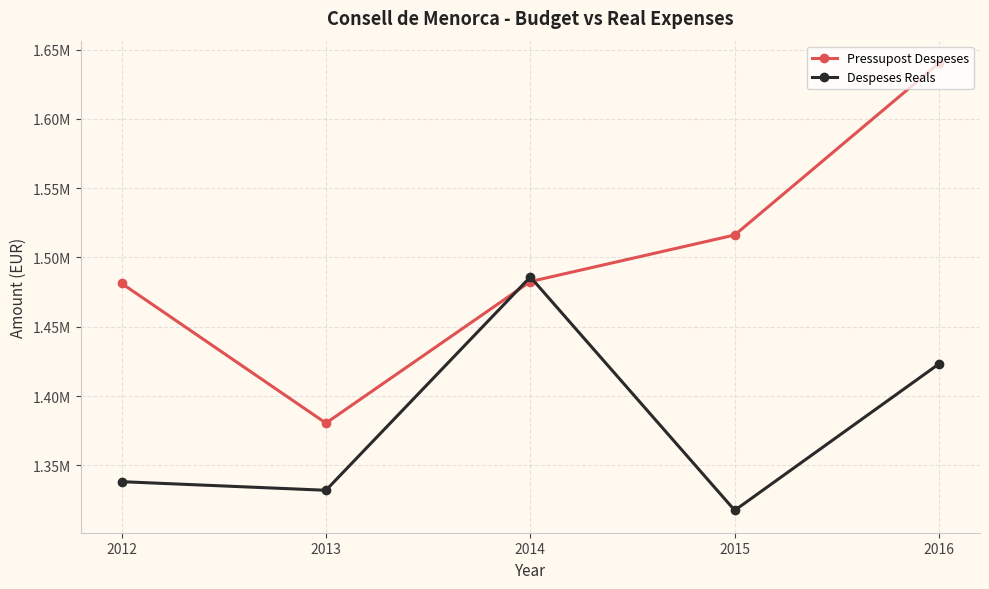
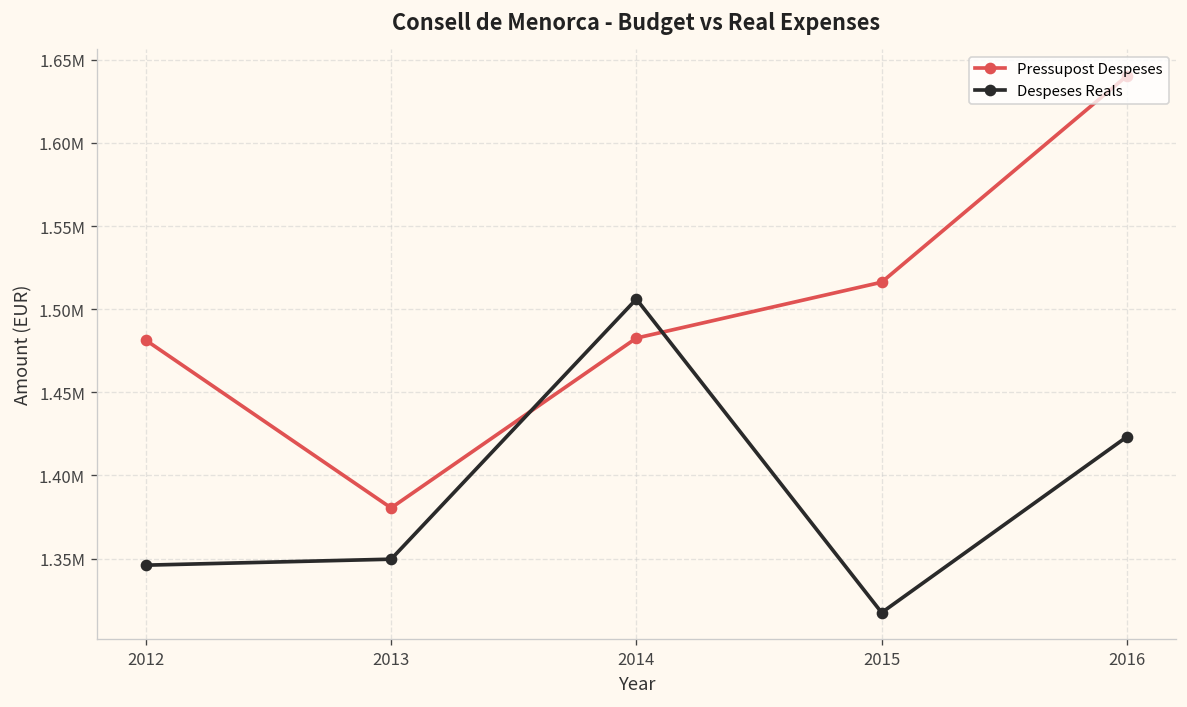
  {
    "Pressupost Despeses": {
      "2012": 1481000,
      "2013": 1380000,
      "2014": 1483000,
      "2015": 1516000
    },
    "Despeses Reals": {
-     "2012": 1338000,
-     "2013": 1332000,
-     "2014": 1486000,
+     "2012": 1346000,
+     "2013": 1350000,
+     "2014": 1506000,
      "2015": 1317000,
      "2016": 1423000
    }
  }
